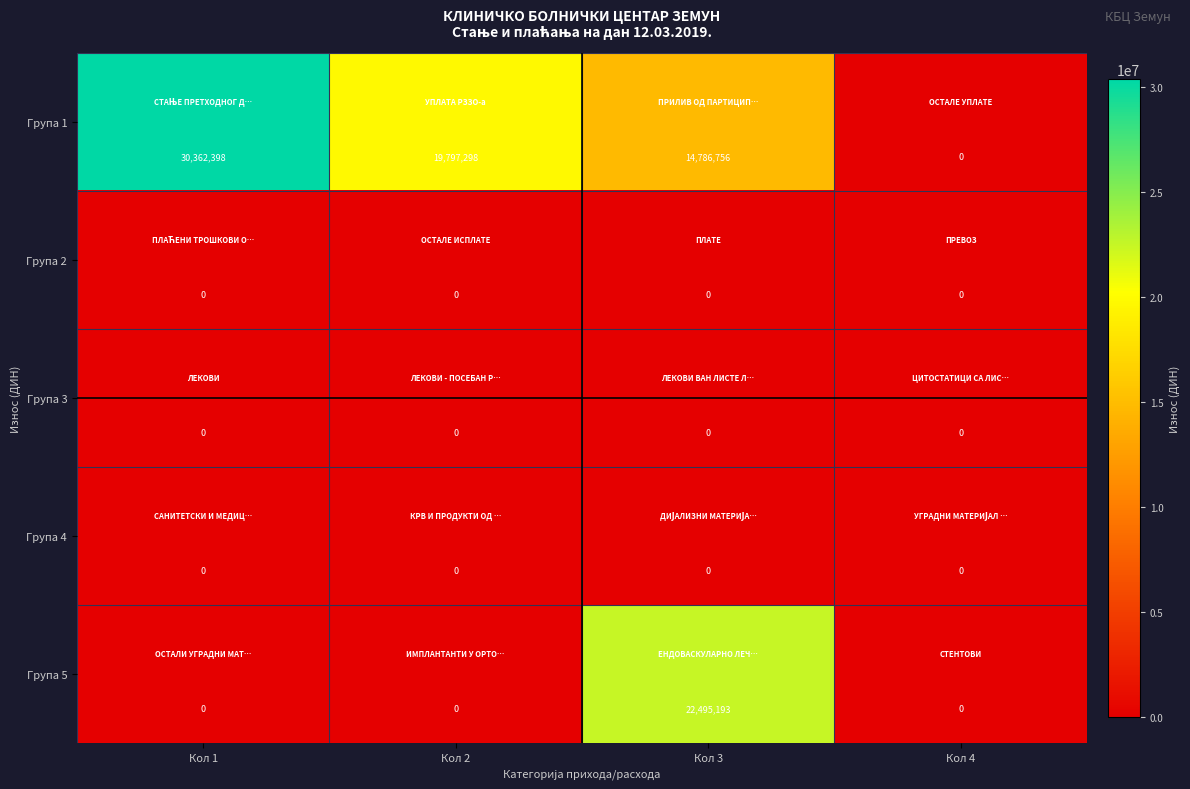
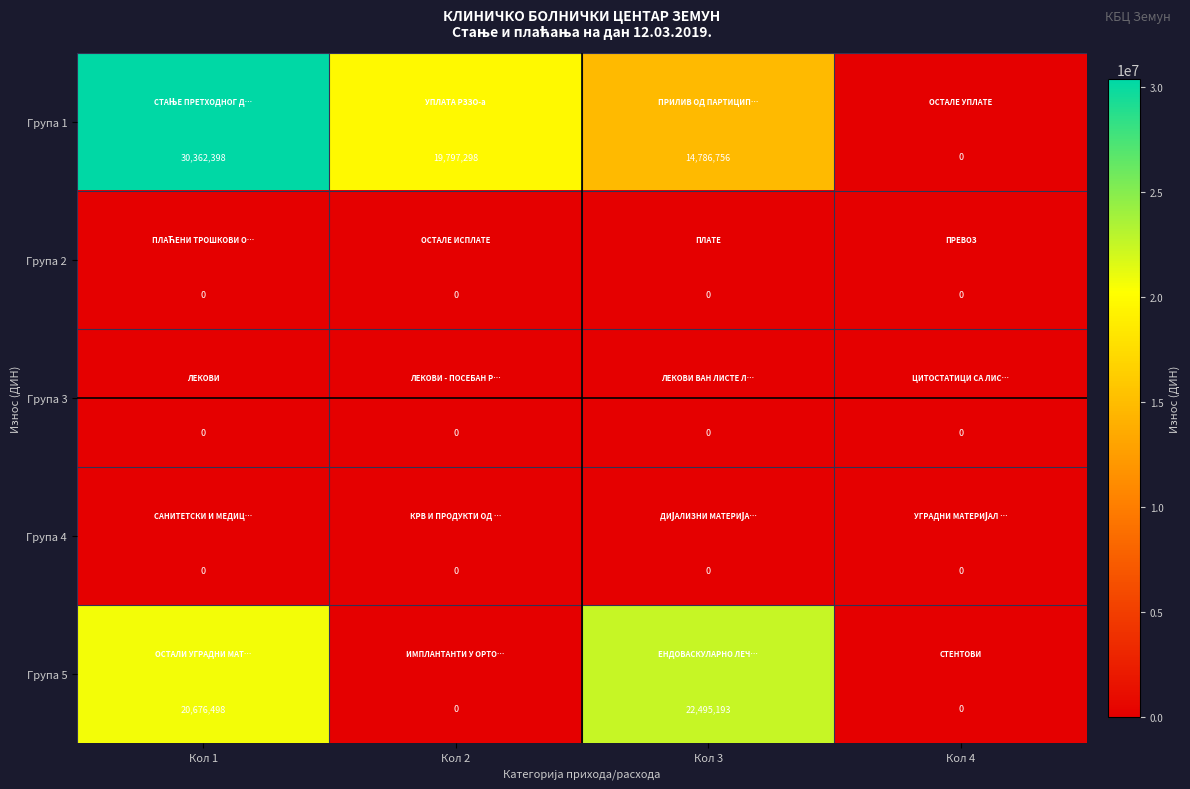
  {
    "Група 5": {
-     "Кол 1": "0"
+     "Кол 1": "20,676,498"
    }
  }
